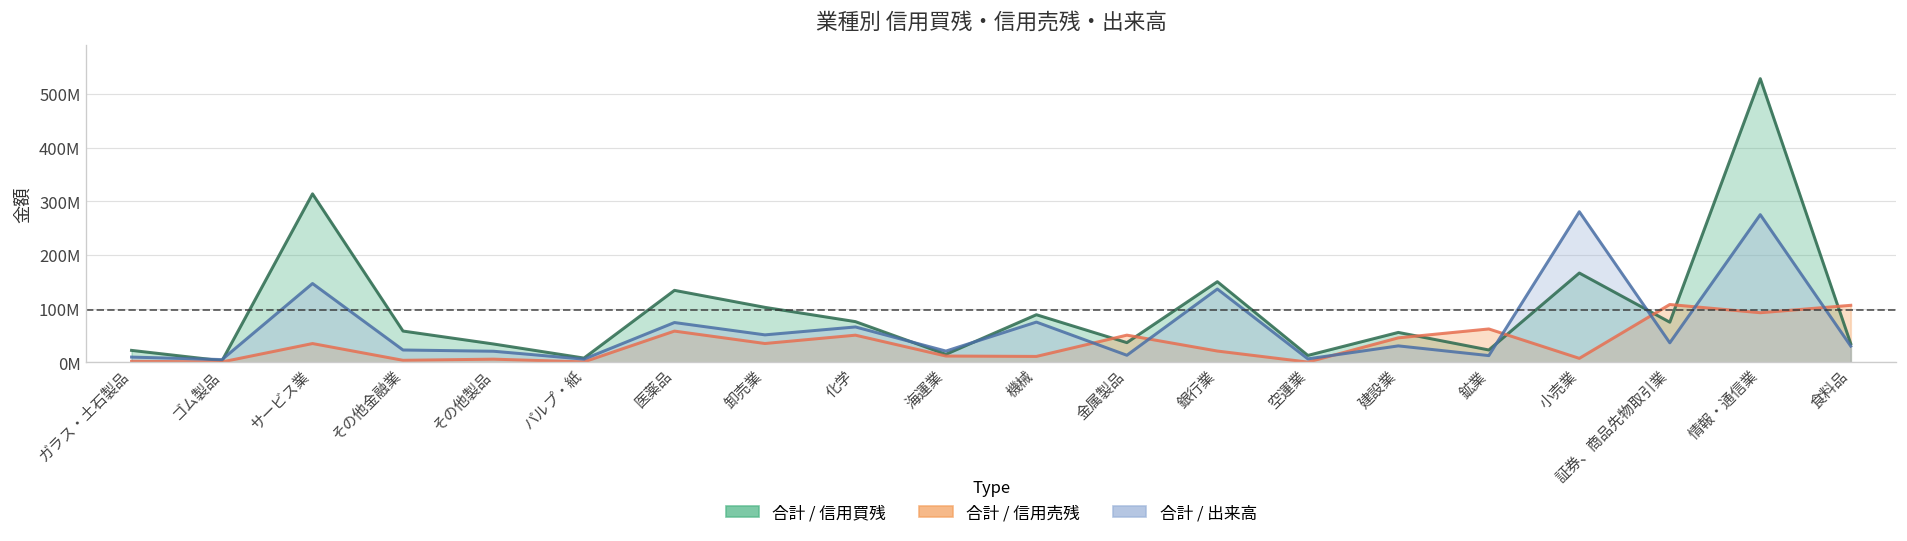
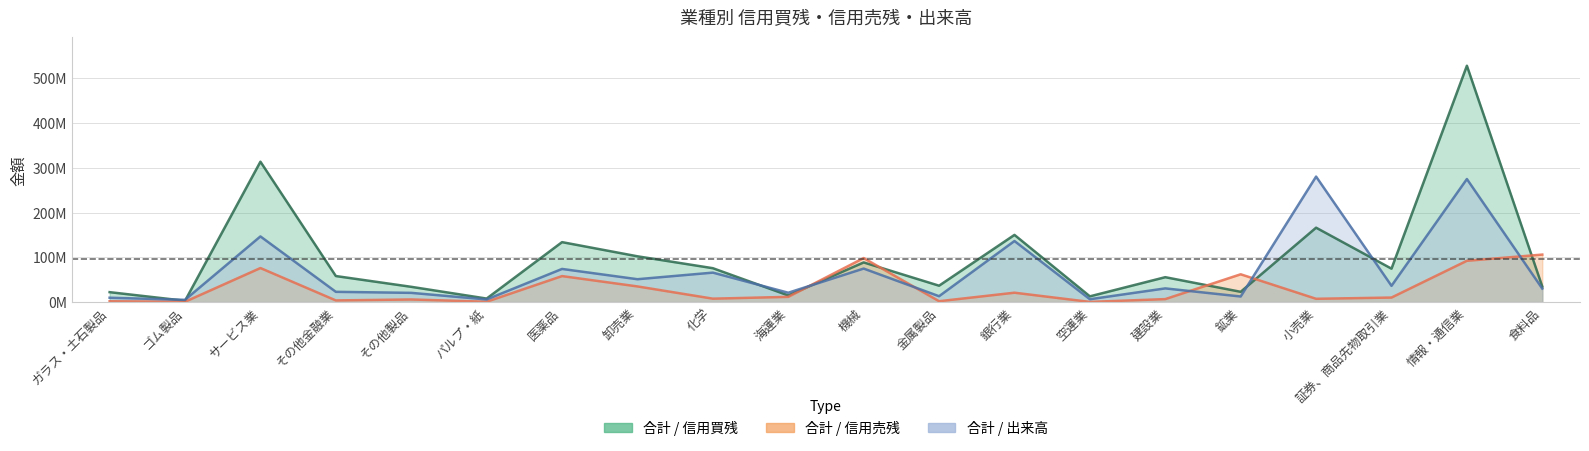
  {
    "合計 / 信用売残": {
      "ガラス・土石製品": 0,
-     "サービス業": 40000000,
+     "サービス業": 80000000,
      "その他金融業": 0,
      "その他製品": 10000000,
      "医薬品": 60000000,
      "卸売業": 40000000,
-     "化学": 50000000,
-     "機械": 10000000,
-     "金属製品": 50000000,
+     "化学": 10000000,
+     "機械": 100000000,
+     "金属製品": 0,
      "銀行業": 20000000,
      "空運業": 0,
-     "建設業": 50000000,
+     "建設業": 10000000,
      "鉱業": 60000000,
      "小売業": 10000000,
-     "証券、商品先物取引業": 110000000,
+     "証券、商品先物取引業": 10000000,
      "情報・通信業": 90000000,
      "食料品": 110000000
    }
  }
